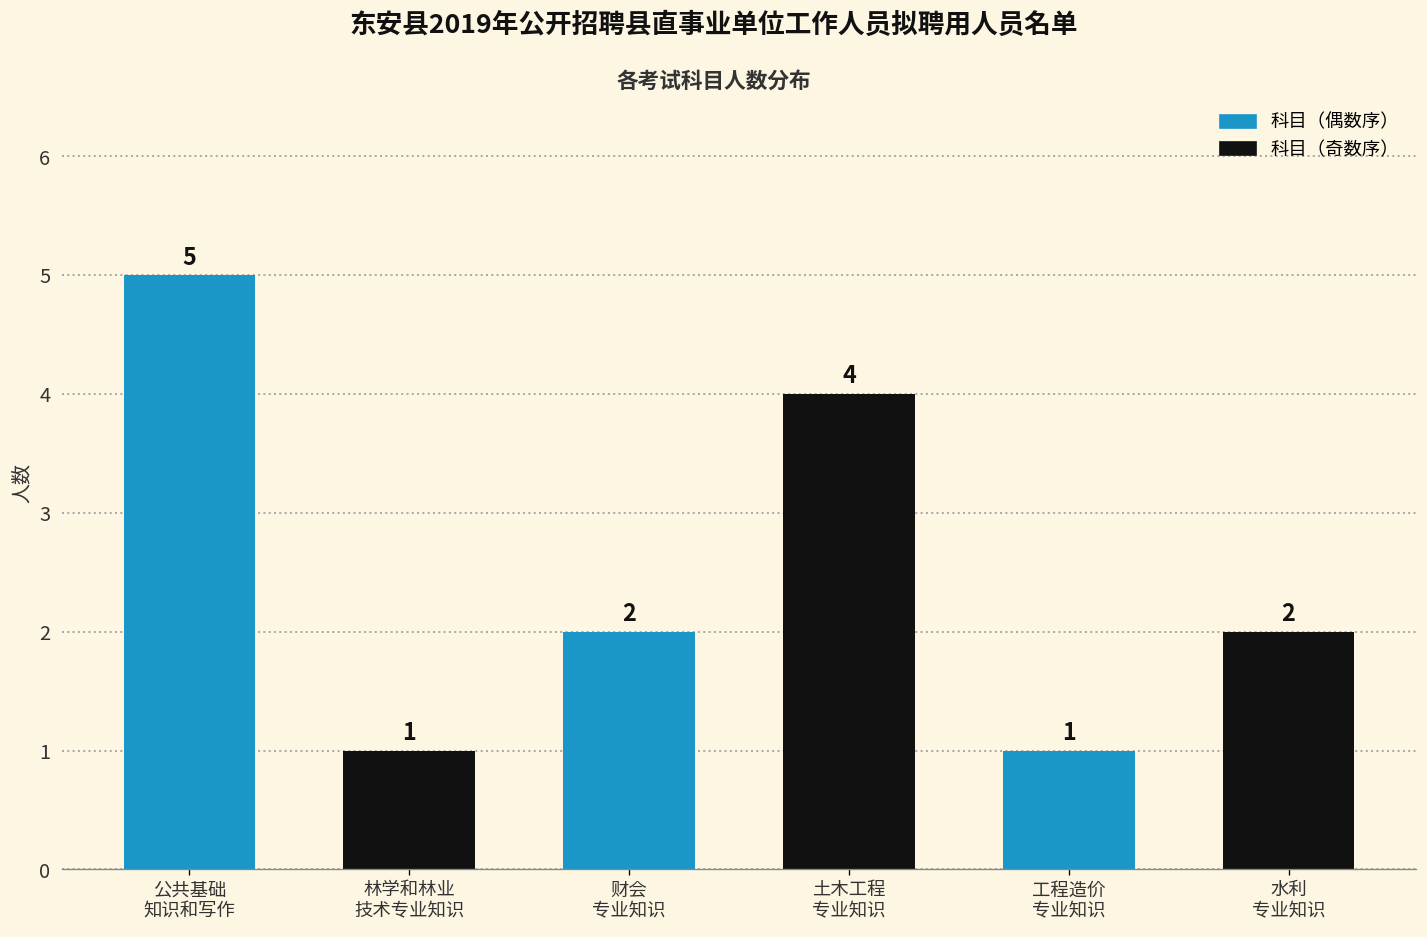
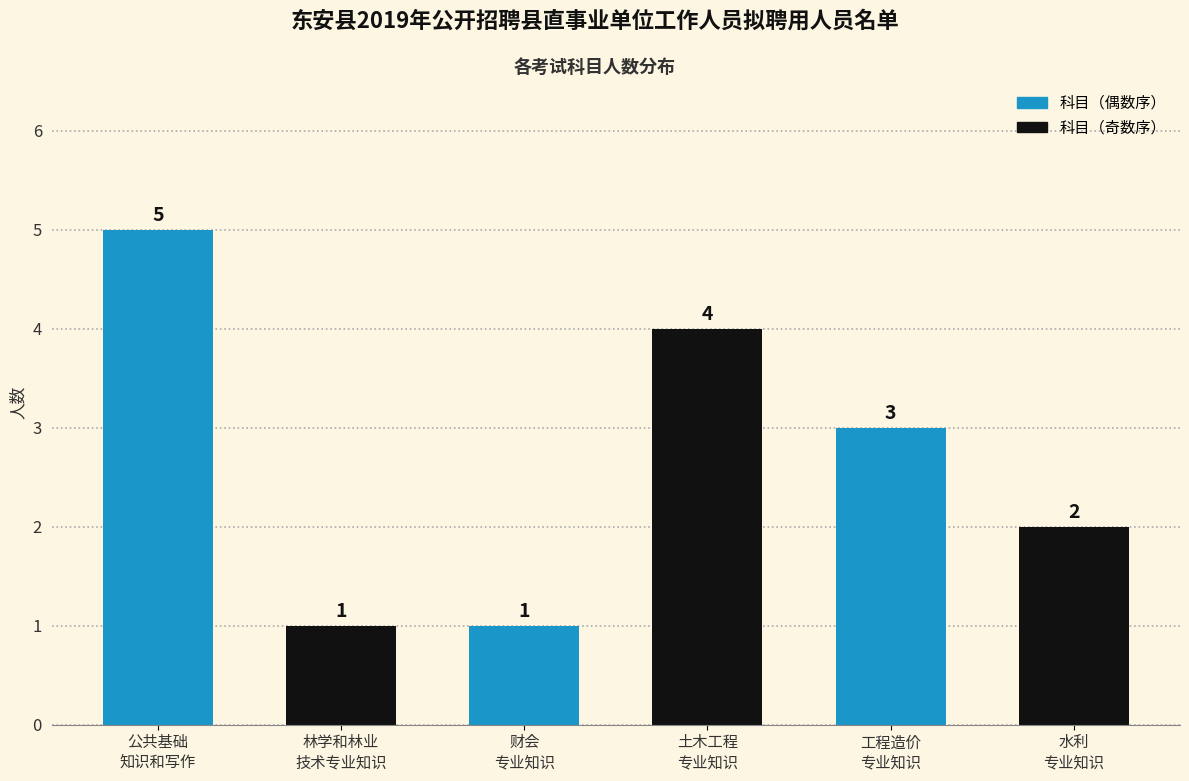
  {
    "公共基础 知识和写作": 5,
    "林学和林业 技术专业知识": 1,
-   "财会 专业知识": 2,
+   "财会 专业知识": 1,
    "土木工程 专业知识": 4,
-   "工程造价 专业知识": 1,
+   "工程造价 专业知识": 3,
    "水利 专业知识": 2
  }
